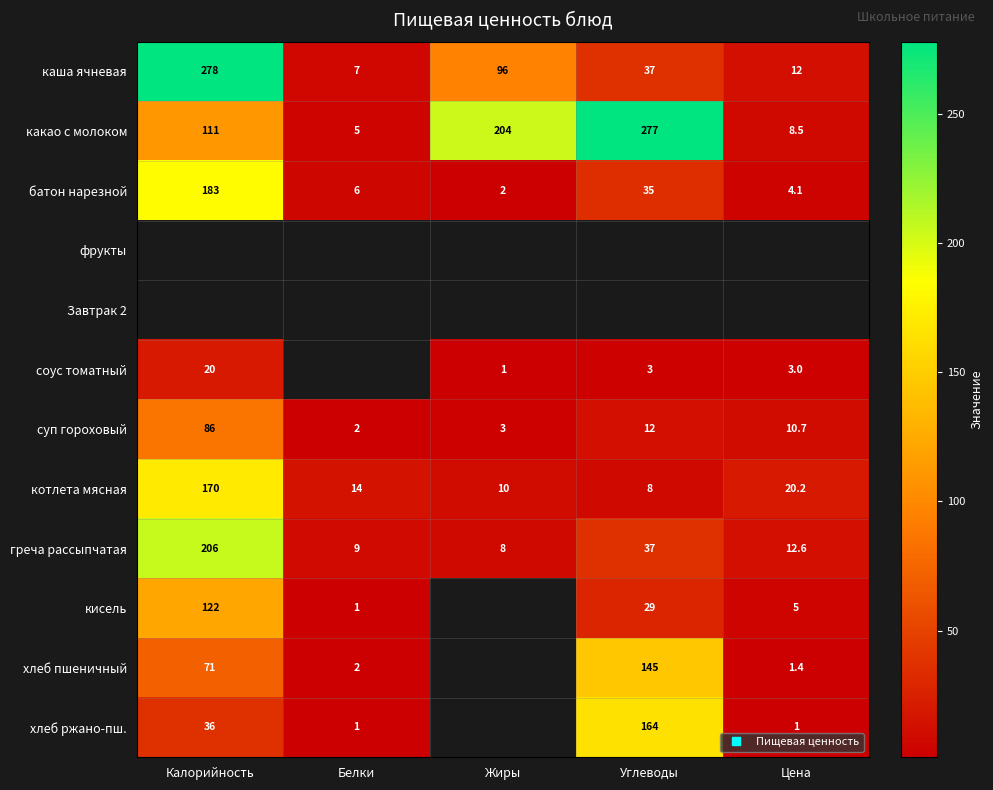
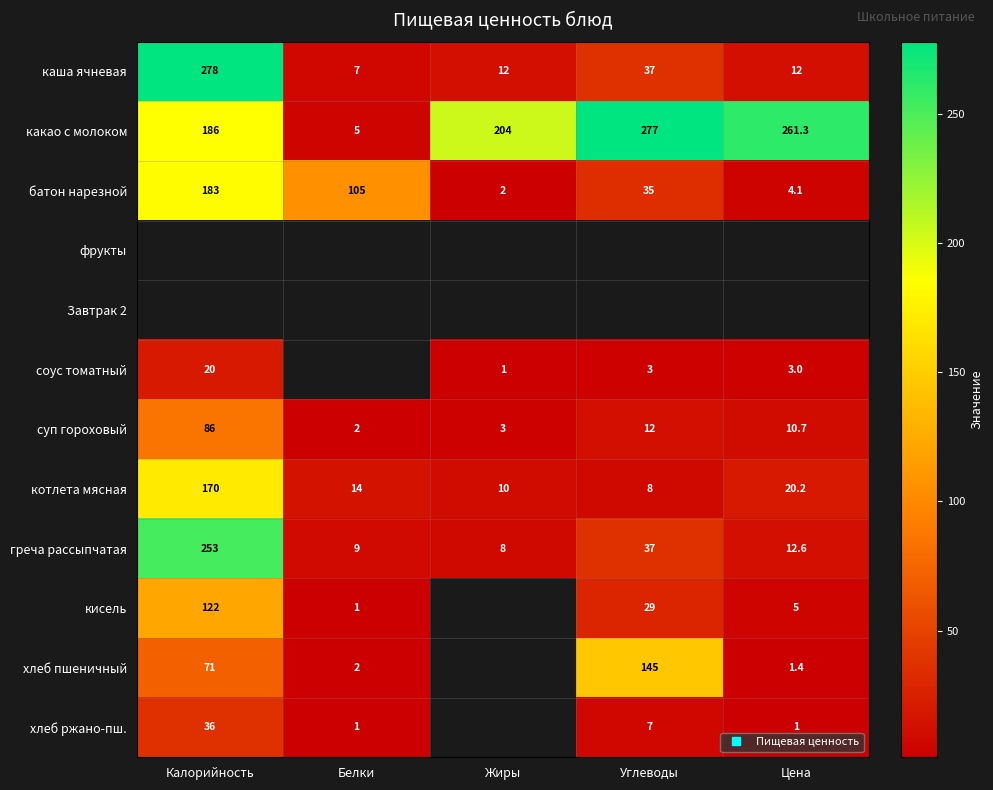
  {
    "каша ячневая": {
      "Калорийность": 278,
      "Белки": 7,
-     "Жиры": 96,
+     "Жиры": 12,
      "Углеводы": 37,
      "Цена": 12
    },
    "какао с молоком": {
-     "Калорийность": 111,
+     "Калорийность": 186,
      "Белки": 5,
      "Жиры": 204,
      "Углеводы": 277,
-     "Цена": 8.5
+     "Цена": 261.3
    },
    "батон нарезной": {
      "Калорийность": 183,
-     "Белки": 6,
+     "Белки": 105,
      "Жиры": 2,
      "Углеводы": 35,
      "Цена": 4.1
    },
    "соус томатный": {
      "Калорийность": 20,
      "Жиры": 1,
      "Углеводы": 3,
      "Цена": 3.0
    },
    "суп гороховый": {
      "Калорийность": 86,
      "Белки": 2,
      "Жиры": 3,
      "Углеводы": 12,
      "Цена": 10.7
    },
    "котлета мясная": {
      "Калорийность": 170,
      "Белки": 14,
      "Жиры": 10,
      "Углеводы": 8,
      "Цена": 20.2
    },
    "греча рассыпчатая": {
-     "Калорийность": 206,
+     "Калорийность": 253,
      "Белки": 9,
      "Жиры": 8,
      "Углеводы": 37,
      "Цена": 12.6
    },
    "кисель": {
      "Калорийность": 122,
      "Белки": 1,
      "Углеводы": 29,
      "Цена": 5
    },
    "хлеб пшеничный": {
      "Калорийность": 71,
      "Белки": 2,
      "Углеводы": 145,
      "Цена": 1.4
    },
    "хлеб ржано-пш.": {
      "Калорийность": 36,
      "Белки": 1,
-     "Углеводы": 164,
+     "Углеводы": 7,
      "Цена": 1
    }
  }
